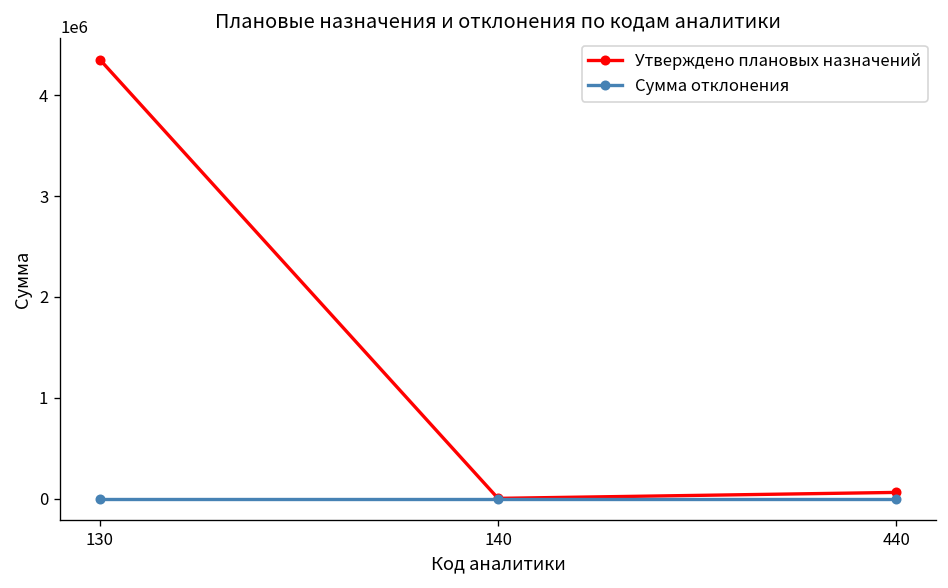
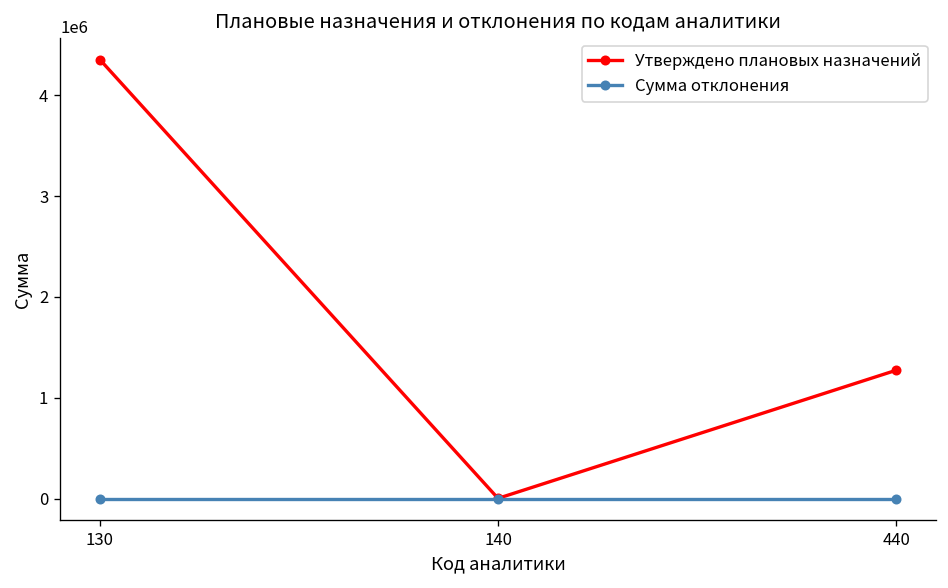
  {
    "Утверждено плановых назначений": {
      "130": 4400000,
-     "440": 100000
+     "440": 1300000
    },
    "Сумма отклонения": {
      "130": 0,
      "440": 0
    }
  }
